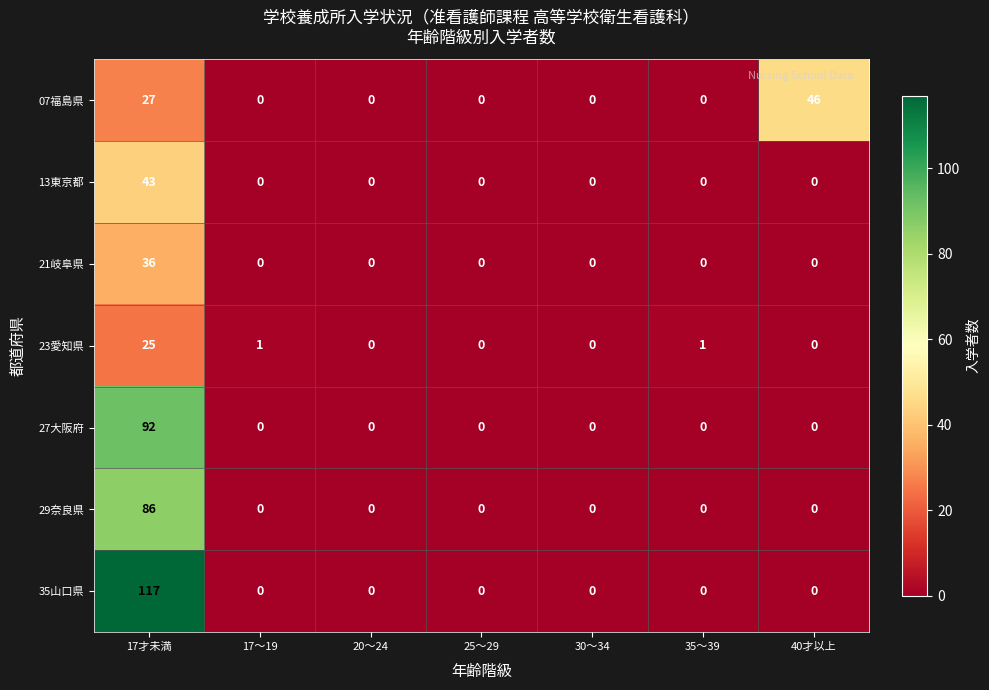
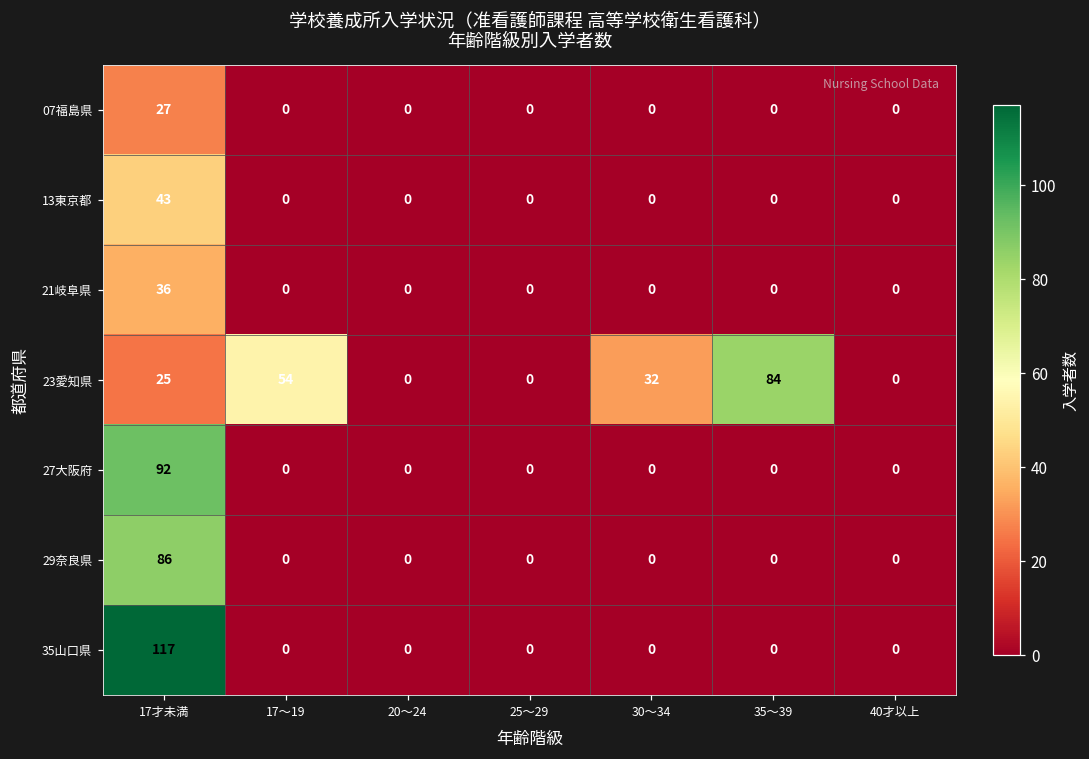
  {
    "07福島県": {
      "17才未満": 27,
      "17～19": 0,
      "20～24": 0,
      "25～29": 0,
      "30～34": 0,
      "35～39": 0,
-     "40才以上": 46
+     "40才以上": 0
    },
    "13東京都": {
      "17才未満": 43,
      "17～19": 0,
      "20～24": 0,
      "25～29": 0,
      "30～34": 0,
      "35～39": 0,
      "40才以上": 0
    },
    "21岐阜県": {
      "17才未満": 36,
      "17～19": 0,
      "20～24": 0,
      "25～29": 0,
      "30～34": 0,
      "35～39": 0,
      "40才以上": 0
    },
    "23愛知県": {
      "17才未満": 25,
-     "17～19": 1,
+     "17～19": 54,
      "20～24": 0,
      "25～29": 0,
-     "30～34": 0,
-     "35～39": 1,
+     "30～34": 32,
+     "35～39": 84,
      "40才以上": 0
    },
    "27大阪府": {
      "17才未満": 92,
      "17～19": 0,
      "20～24": 0,
      "25～29": 0,
      "30～34": 0,
      "35～39": 0,
      "40才以上": 0
    },
    "29奈良県": {
      "17才未満": 86,
      "17～19": 0,
      "20～24": 0,
      "25～29": 0,
      "30～34": 0,
      "35～39": 0,
      "40才以上": 0
    },
    "35山口県": {
      "17才未満": 117,
      "17～19": 0,
      "20～24": 0,
      "25～29": 0,
      "30～34": 0,
      "35～39": 0,
      "40才以上": 0
    }
  }
